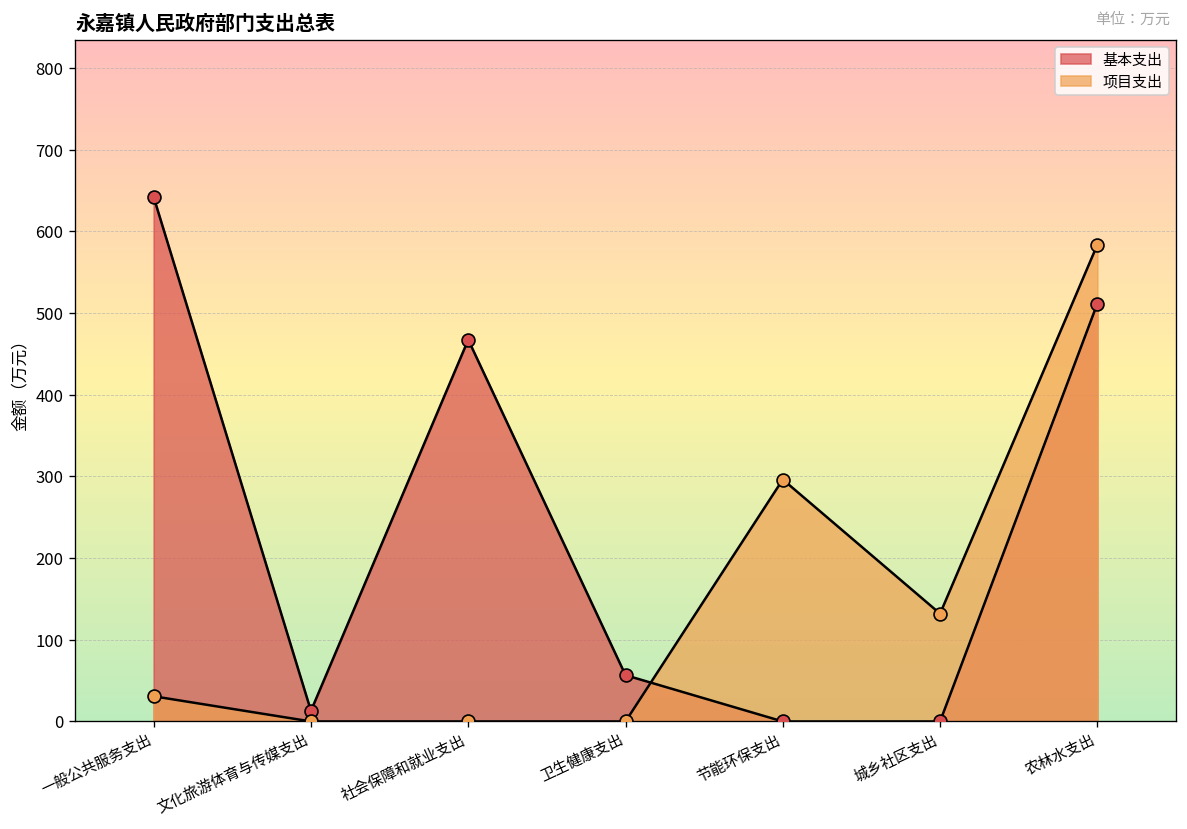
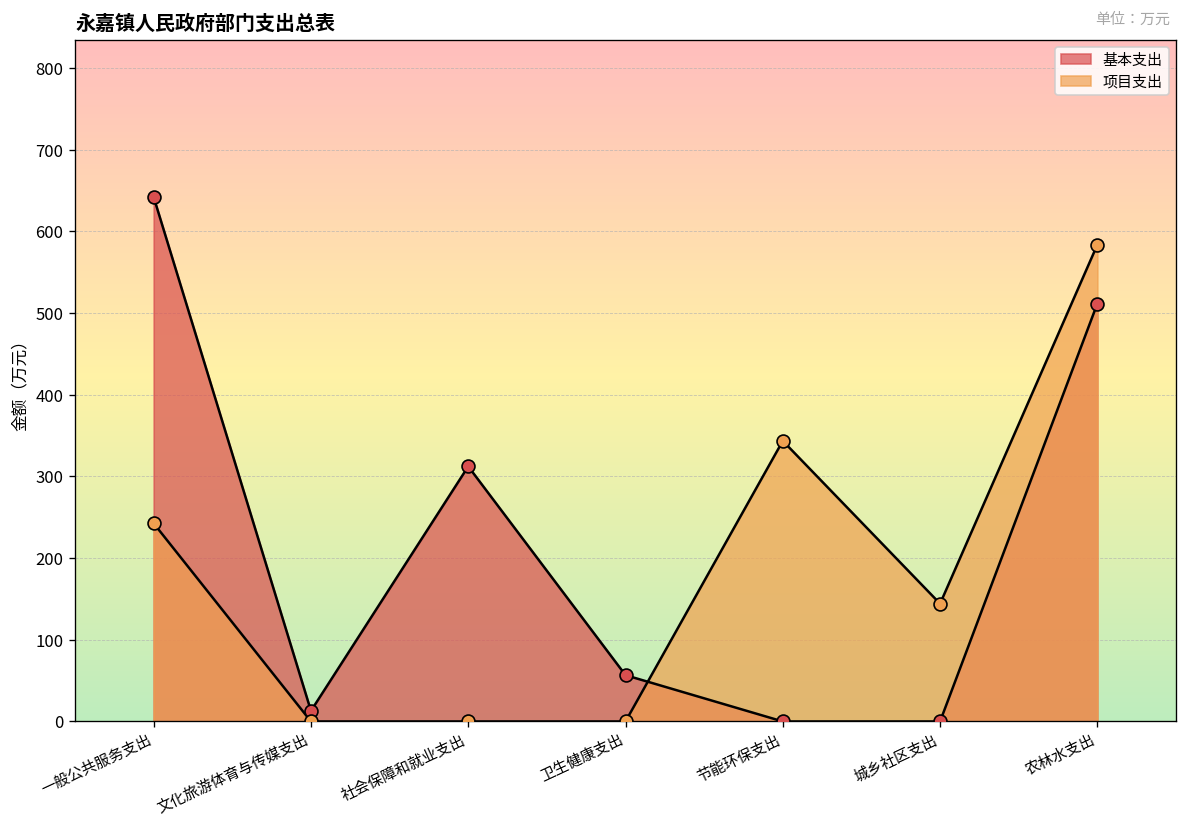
  {
    "基本支出": {
      "一般公共服务支出": 640,
      "文化旅游体育与传媒支出": 10,
-     "社会保障和就业支出": 470,
+     "社会保障和就业支出": 310,
      "卫生健康支出": 60,
      "节能环保支出": 0,
      "城乡社区支出": 0,
      "农林水支出": 510
    },
    "项目支出": {
-     "一般公共服务支出": 30,
+     "一般公共服务支出": 240,
      "文化旅游体育与传媒支出": 0,
      "社会保障和就业支出": 0,
      "卫生健康支出": 0,
-     "节能环保支出": 300,
-     "城乡社区支出": 130,
+     "节能环保支出": 340,
+     "城乡社区支出": 140,
      "农林水支出": 580
    }
  }
